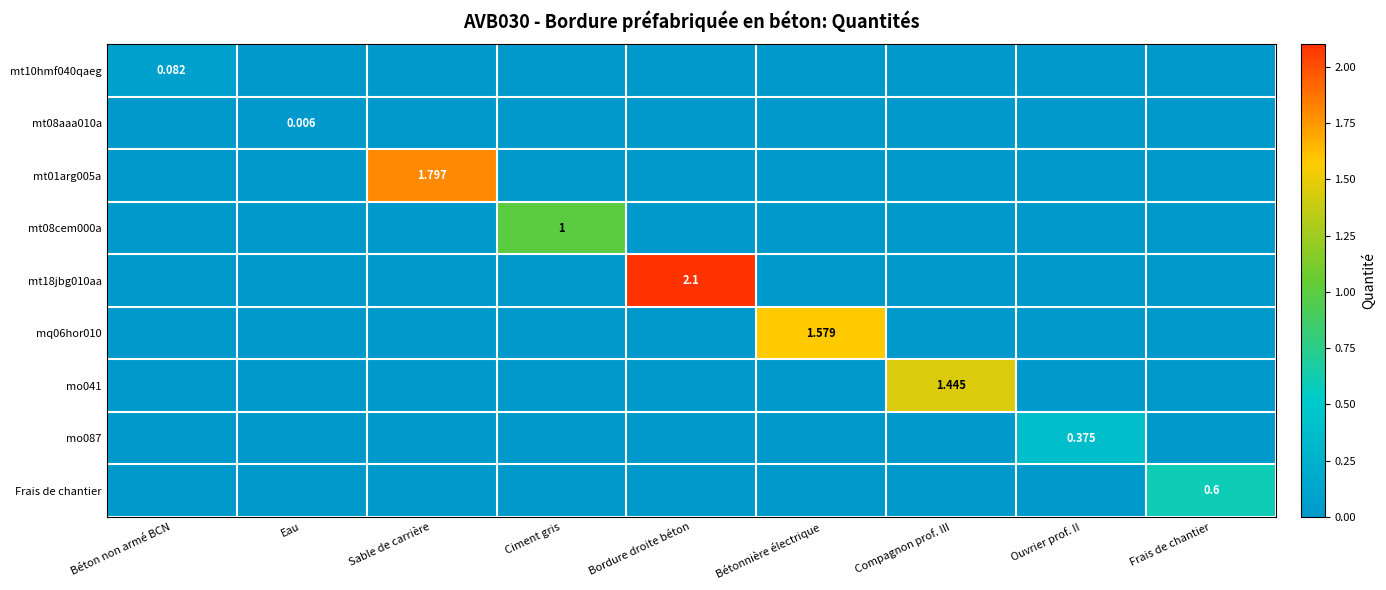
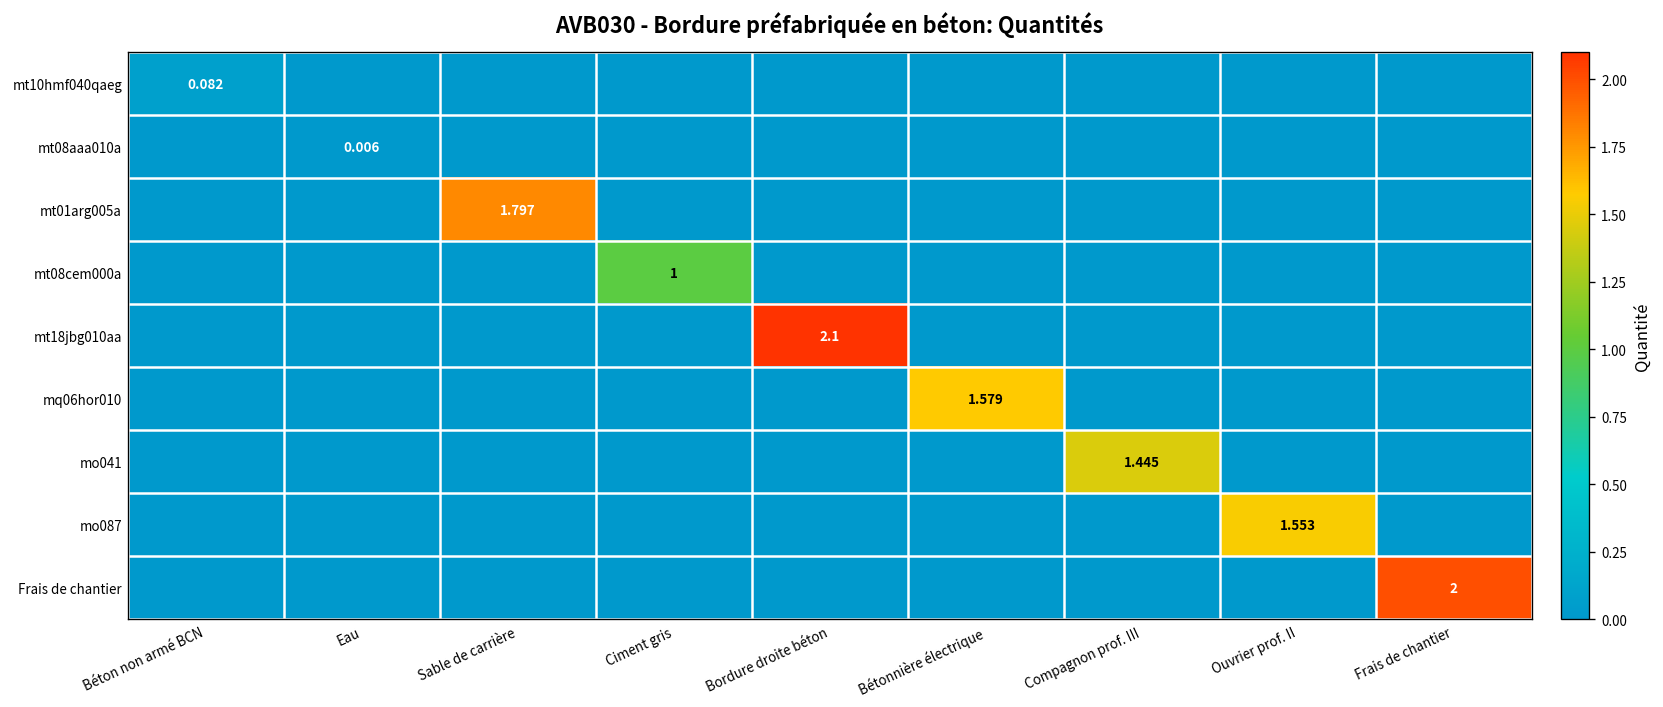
  {
    "mt10hmf040qaeg": {
      "Béton non armé BCN": 0.082
    },
    "mt08aaa010a": {
      "Eau": 0.006
    },
    "mt01arg005a": {
      "Sable de carrière": 1.797
    },
    "mt08cem000a": {
      "Ciment gris": 1
    },
    "mt18jbg010aa": {
      "Bordure droite béton": 2.1
    },
    "mq06hor010": {
      "Bétonnière électrique": 1.579
    },
    "mo041": {
      "Compagnon prof. III": 1.445
    },
    "mo087": {
-     "Ouvrier prof. II": 0.375
+     "Ouvrier prof. II": 1.553
    },
    "Frais de chantier": {
-     "Frais de chantier": 0.6
+     "Frais de chantier": 2
    }
  }
